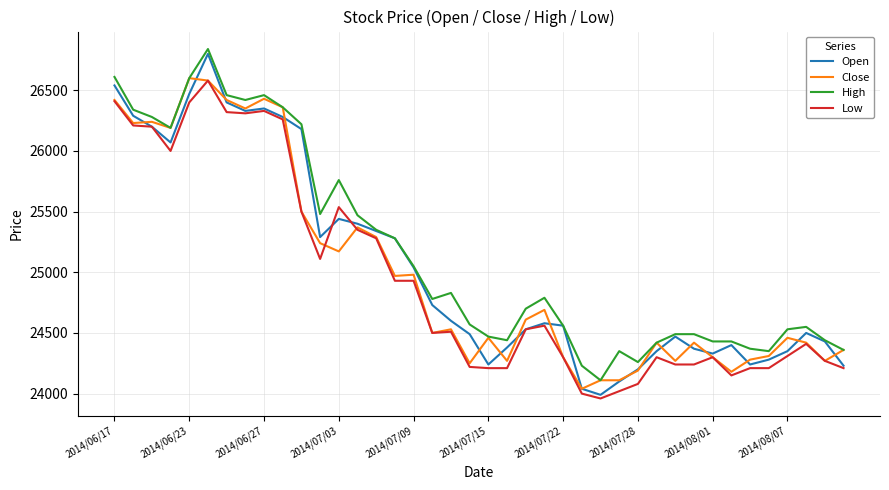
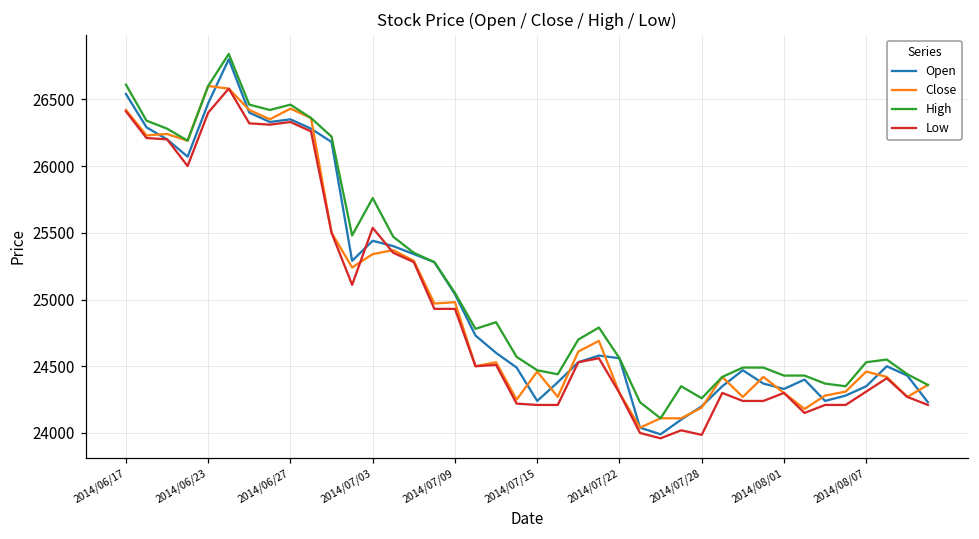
  {
    "Open": {
      "2014/06/17": 26540,
      "2014/06/23": 26470,
      "2014/07/03": 25440,
      "2014/07/15": 24240,
      "2014/08/01": 24330,
      "2014/08/07": 24350
    },
    "Close": {
      "2014/06/27": 26430,
-     "2014/07/03": 25170,
+     "2014/07/03": 25340,
      "2014/07/09": 24980,
      "2014/08/07": 24460
    },
    "High": {
      "2014/06/17": 26610,
      "2014/06/27": 26460,
      "2014/07/03": 25760,
      "2014/07/28": 24260,
      "2014/08/01": 24430,
      "2014/08/07": 24530
    },
    "Low": {
      "2014/06/23": 26400,
      "2014/07/03": 25540,
      "2014/07/09": 24930,
      "2014/07/15": 24210,
-     "2014/07/28": 24080,
+     "2014/07/28": 23990,
      "2014/08/07": 24310
    }
  }
